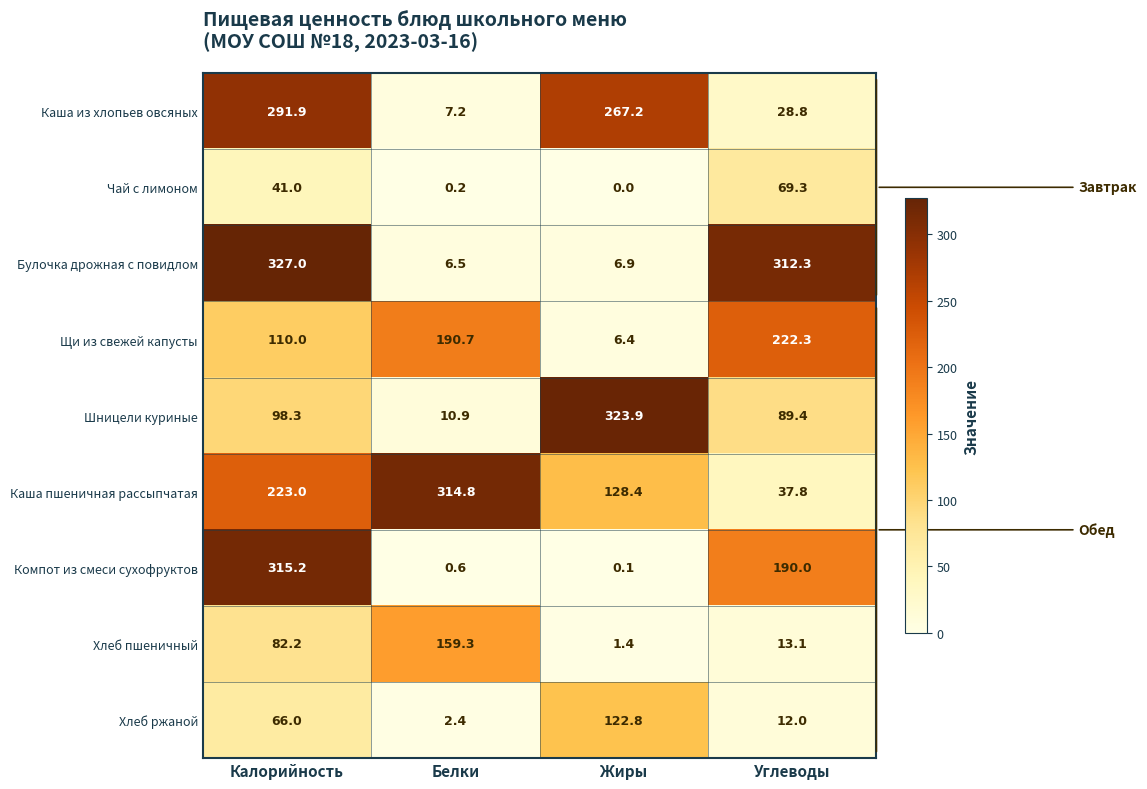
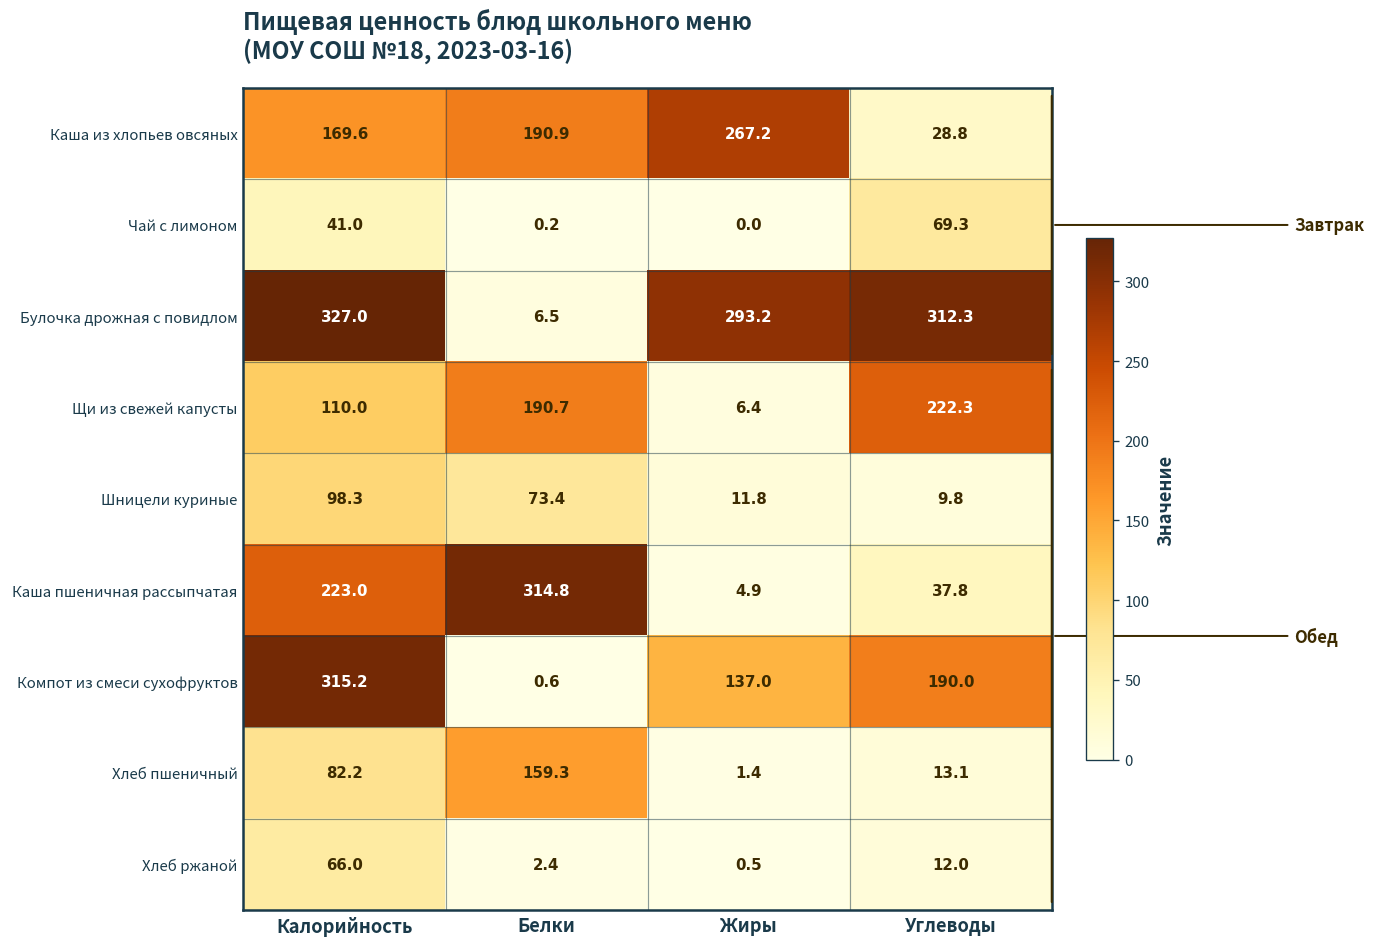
  {
    "Каша из хлопьев овсяных": {
-     "Калорийность": 291.9,
-     "Белки": 7.2,
+     "Калорийность": 169.6,
+     "Белки": 190.9,
      "Жиры": 267.2,
      "Углеводы": 28.8
    },
    "Чай с лимоном": {
      "Калорийность": 41.0,
      "Белки": 0.2,
      "Жиры": 0.0,
      "Углеводы": 69.3
    },
    "Булочка дрожная с повидлом": {
      "Калорийность": 327.0,
      "Белки": 6.5,
-     "Жиры": 6.9,
+     "Жиры": 293.2,
      "Углеводы": 312.3
    },
    "Щи из свежей капусты": {
      "Калорийность": 110.0,
      "Белки": 190.7,
      "Жиры": 6.4,
      "Углеводы": 222.3
    },
    "Шницели куриные": {
      "Калорийность": 98.3,
-     "Белки": 10.9,
-     "Жиры": 323.9,
-     "Углеводы": 89.4
+     "Белки": 73.4,
+     "Жиры": 11.8,
+     "Углеводы": 9.8
    },
    "Каша пшеничная рассыпчатая": {
      "Калорийность": 223.0,
      "Белки": 314.8,
-     "Жиры": 128.4,
+     "Жиры": 4.9,
      "Углеводы": 37.8
    },
    "Компот из смеси сухофруктов": {
      "Калорийность": 315.2,
      "Белки": 0.6,
-     "Жиры": 0.1,
+     "Жиры": 137.0,
      "Углеводы": 190.0
    },
    "Хлеб пшеничный": {
      "Калорийность": 82.2,
      "Белки": 159.3,
      "Жиры": 1.4,
      "Углеводы": 13.1
    },
    "Хлеб ржаной": {
      "Калорийность": 66.0,
      "Белки": 2.4,
-     "Жиры": 122.8,
+     "Жиры": 0.5,
      "Углеводы": 12.0
    }
  }
